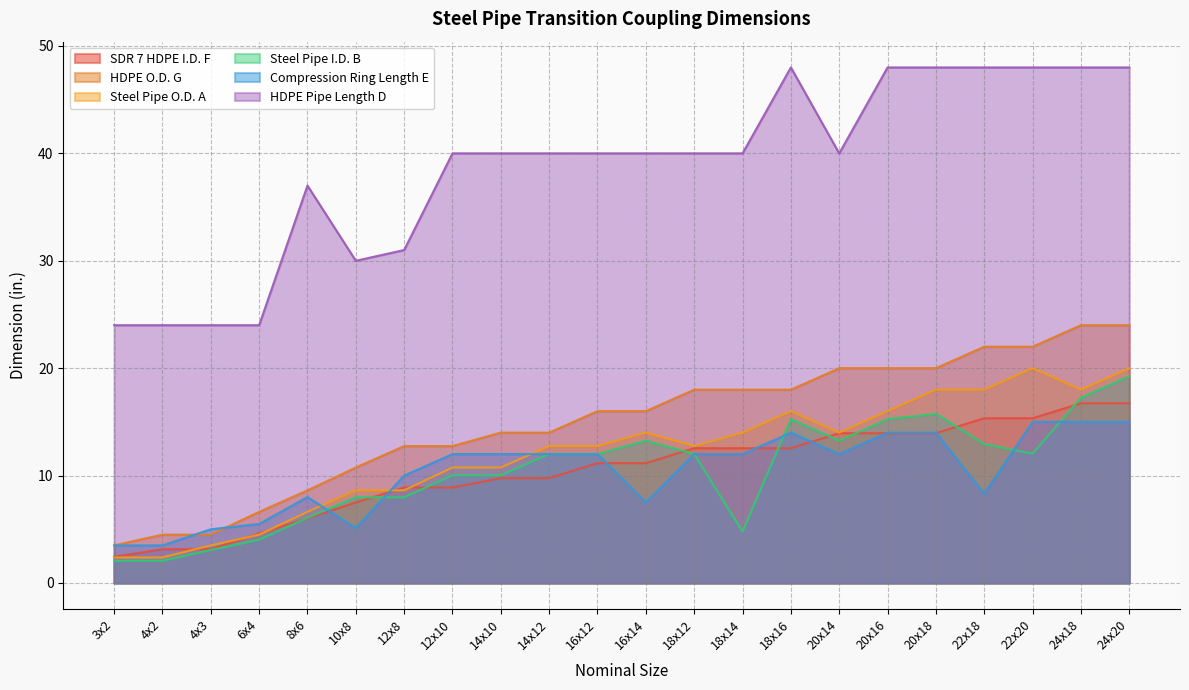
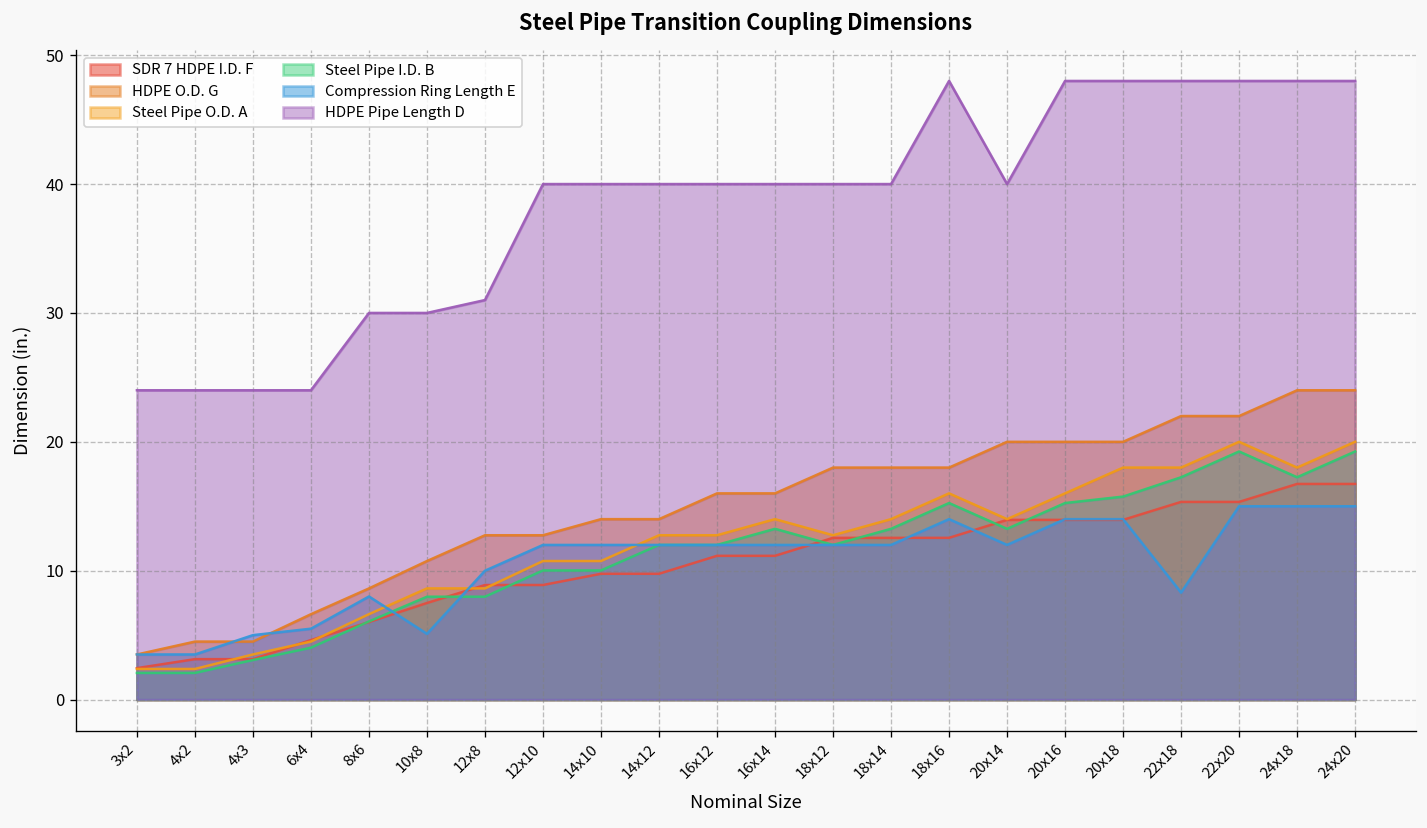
  {
    "Steel Pipe I.D. B": {
      "3x2": 2.1,
      "4x2": 2.1,
      "6x4": 4.0,
      "10x8": 8.0,
      "12x8": 8.0,
      "12x10": 10.0,
      "14x10": 10.0,
      "16x14": 13.3,
-     "18x14": 4.8,
+     "18x14": 13.3,
      "18x16": 15.3,
      "20x14": 13.3,
      "20x16": 15.3,
      "20x18": 15.8,
-     "22x18": 12.9,
-     "22x20": 12.0,
+     "22x18": 17.3,
+     "22x20": 19.3,
      "24x18": 17.3,
      "24x20": 19.3
    },
    "Compression Ring Length E": {
      "4x2": 3.5,
      "4x3": 5.0,
      "6x4": 5.5,
      "8x6": 8.0,
      "10x8": 5.1,
      "12x8": 10.0,
      "12x10": 12.0,
      "14x10": 12.0,
-     "16x14": 7.5,
+     "16x14": 12.0,
      "18x14": 12.0,
      "18x16": 14.0,
      "20x14": 12.0,
      "22x18": 8.3,
      "22x20": 15.0,
      "24x18": 15.0,
      "24x20": 15.0
    },
    "HDPE Pipe Length D": {
      "3x2": 24,
      "4x2": 24,
      "4x3": 24,
      "6x4": 24,
-     "8x6": 37,
+     "8x6": 30,
      "10x8": 30,
      "12x8": 31,
      "12x10": 40,
      "14x10": 40,
      "14x12": 40,
      "16x12": 40,
      "16x14": 40,
      "18x12": 40,
      "18x14": 40,
      "18x16": 48,
      "20x14": 40,
      "20x16": 48,
      "20x18": 48,
      "22x18": 48,
      "22x20": 48,
      "24x18": 48,
      "24x20": 48
    }
  }
